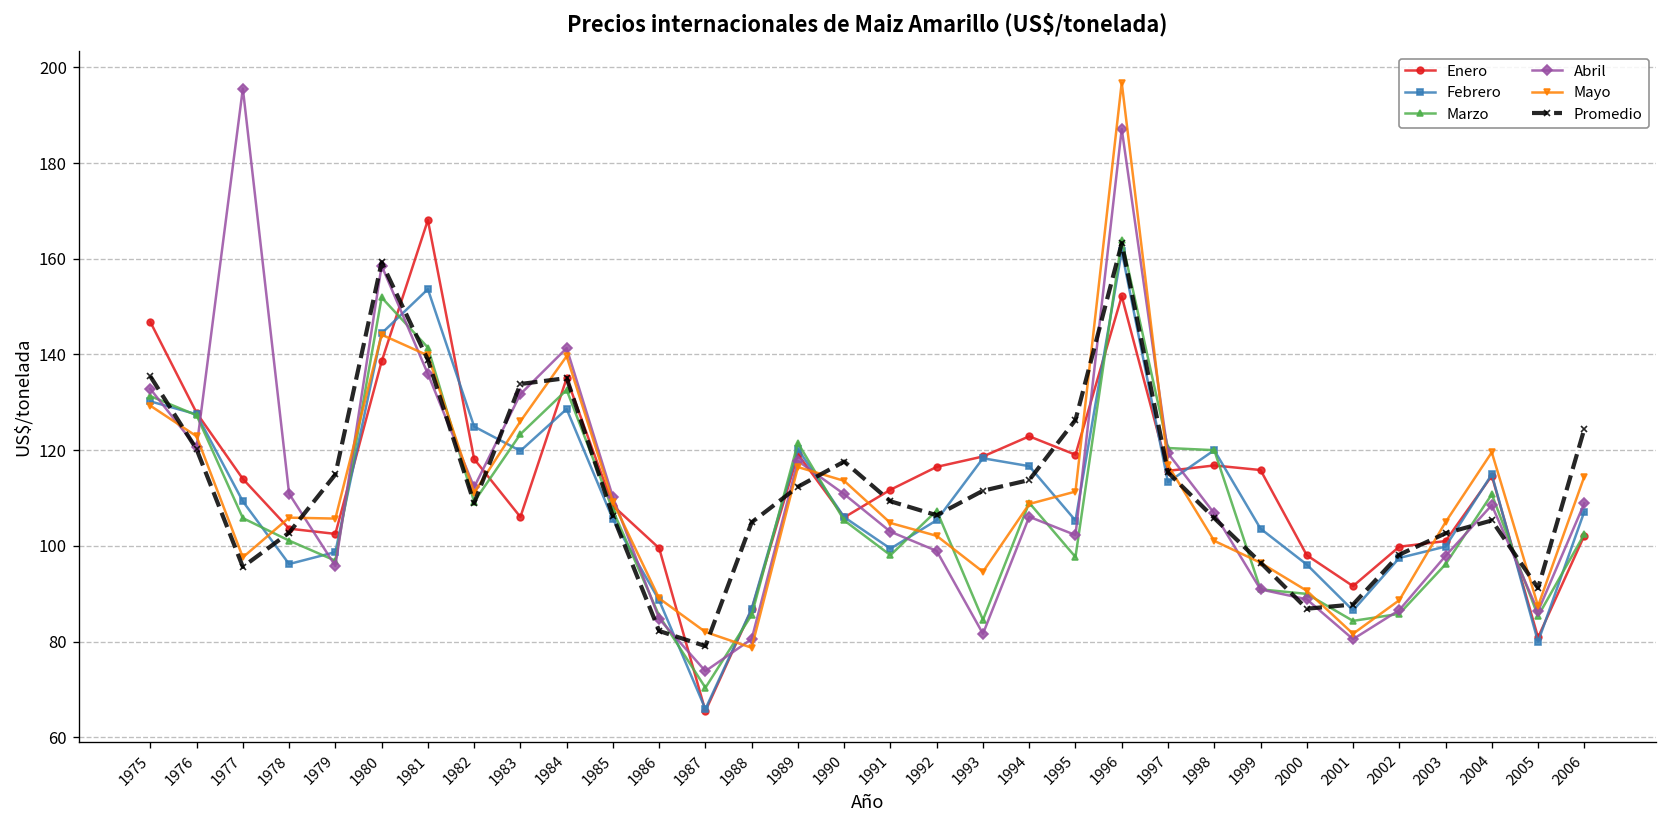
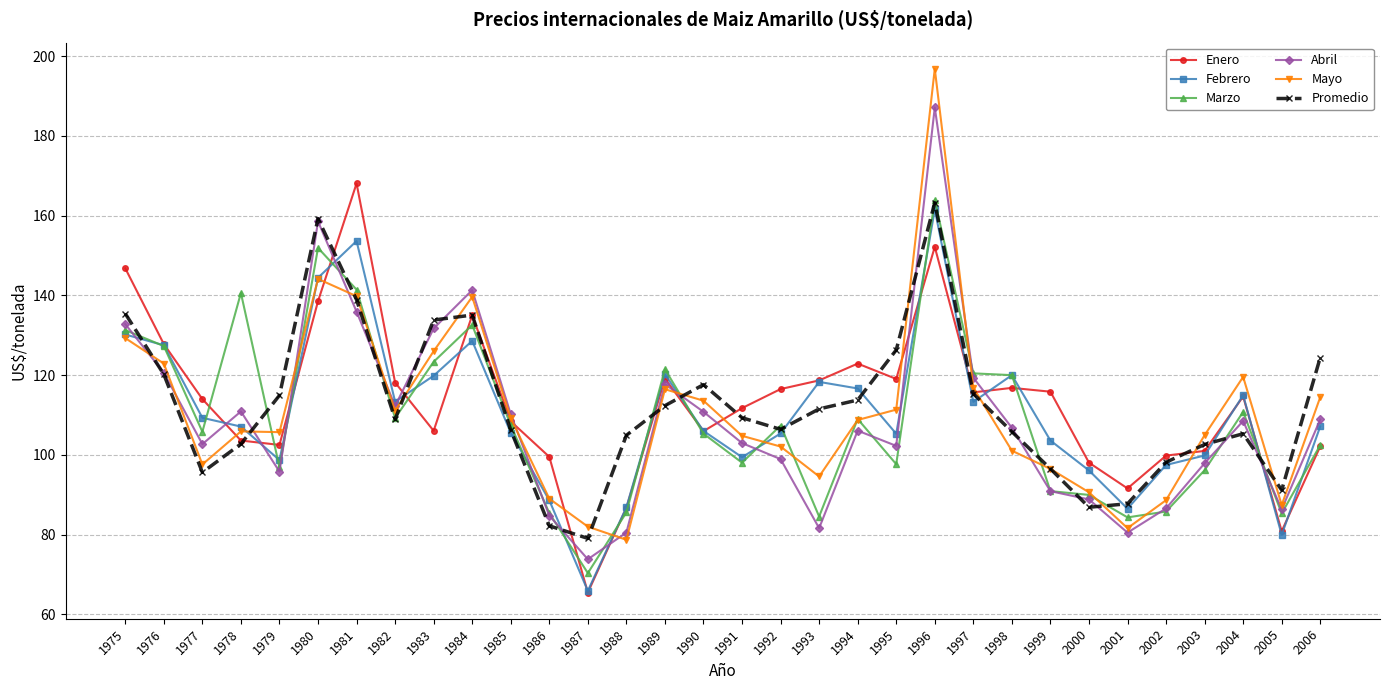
  {
    "Enero": {
      "1975": 147,
      "1977": 114,
      "1978": 104,
      "1979": 103,
      "1980": 139,
      "1981": 168,
      "1982": 118,
      "1983": 106,
      "1985": 108,
      "1986": 100,
      "1989": 119,
      "1991": 112,
      "1992": 117,
      "1994": 123,
      "1995": 119,
      "1996": 152,
      "1998": 117,
      "1999": 116,
      "2000": 98,
      "2001": 92,
      "2002": 100,
      "2003": 101,
      "2005": 81
    },
    "Febrero": {
      "1975": 130,
      "1977": 109,
-     "1978": 96,
+     "1978": 107,
      "1979": 99,
      "1981": 154,
-     "1982": 125,
+     "1982": 113,
      "1983": 120,
      "1984": 129,
      "1985": 106,
      "1989": 120,
      "1991": 99,
      "1992": 105,
      "1994": 117,
      "1995": 105,
      "1996": 162,
      "1997": 113,
      "1999": 104,
      "2000": 96,
      "2001": 87,
      "2002": 97,
      "2003": 100,
      "2005": 80,
      "2006": 107
    },
    "Marzo": {
      "1975": 131,
      "1977": 106,
-     "1978": 101,
+     "1978": 141,
      "1979": 97,
      "1980": 152,
      "1981": 141,
      "1983": 123,
      "1984": 133,
      "1985": 107,
      "1986": 85,
      "1987": 70,
      "1988": 86,
      "1989": 122,
      "1991": 98,
      "1992": 107,
      "1993": 85,
      "1995": 98,
      "1996": 164,
      "1997": 120,
      "2000": 90,
      "2001": 84,
      "2002": 86,
      "2003": 96,
      "2004": 111,
      "2005": 85
    },
    "Abril": {
      "1975": 133,
-     "1977": 196,
+     "1977": 103,
      "1978": 111,
      "1979": 96,
      "1980": 159,
      "1981": 136,
      "1982": 112,
      "1983": 132,
      "1984": 141,
      "1985": 110,
      "1986": 85,
      "1987": 74,
      "1988": 81,
      "1989": 118,
      "1990": 111,
      "1991": 103,
      "1992": 99,
      "1993": 82,
      "1994": 106,
      "1995": 102,
      "1996": 187,
      "1997": 119,
      "1998": 107,
      "2000": 89,
      "2001": 81,
      "2002": 87,
      "2003": 98,
      "2004": 109,
      "2005": 86,
      "2006": 109
    },
    "Mayo": {
      "1975": 129,
      "1976": 123,
      "1977": 98,
      "1978": 106,
      "1979": 106,
      "1981": 140,
      "1982": 111,
      "1983": 126,
      "1984": 140,
      "1985": 109,
      "1987": 82,
      "1988": 79,
      "1989": 116,
      "1990": 114,
      "1991": 105,
      "1992": 102,
      "1993": 95,
      "1995": 111,
      "1996": 197,
      "1997": 117,
      "1998": 101,
      "2000": 91,
      "2001": 82,
      "2002": 89,
      "2003": 105,
      "2004": 120,
      "2005": 87,
      "2006": 114
    },
    "Promedio": {
      "1975": 135,
      "1977": 96,
      "1978": 103,
      "1979": 115,
      "1980": 159,
      "1981": 139,
      "1983": 134,
      "1985": 106,
      "1986": 82,
      "1987": 79,
      "1988": 105,
      "1989": 112,
      "1990": 118,
      "1991": 109,
      "1992": 106,
      "1993": 112,
      "1994": 114,
      "1995": 126,
      "1996": 163,
      "1998": 106,
      "2000": 87,
      "2001": 88,
      "2002": 98,
      "2003": 103,
      "2004": 105,
      "2005": 91,
      "2006": 124
    }
  }
